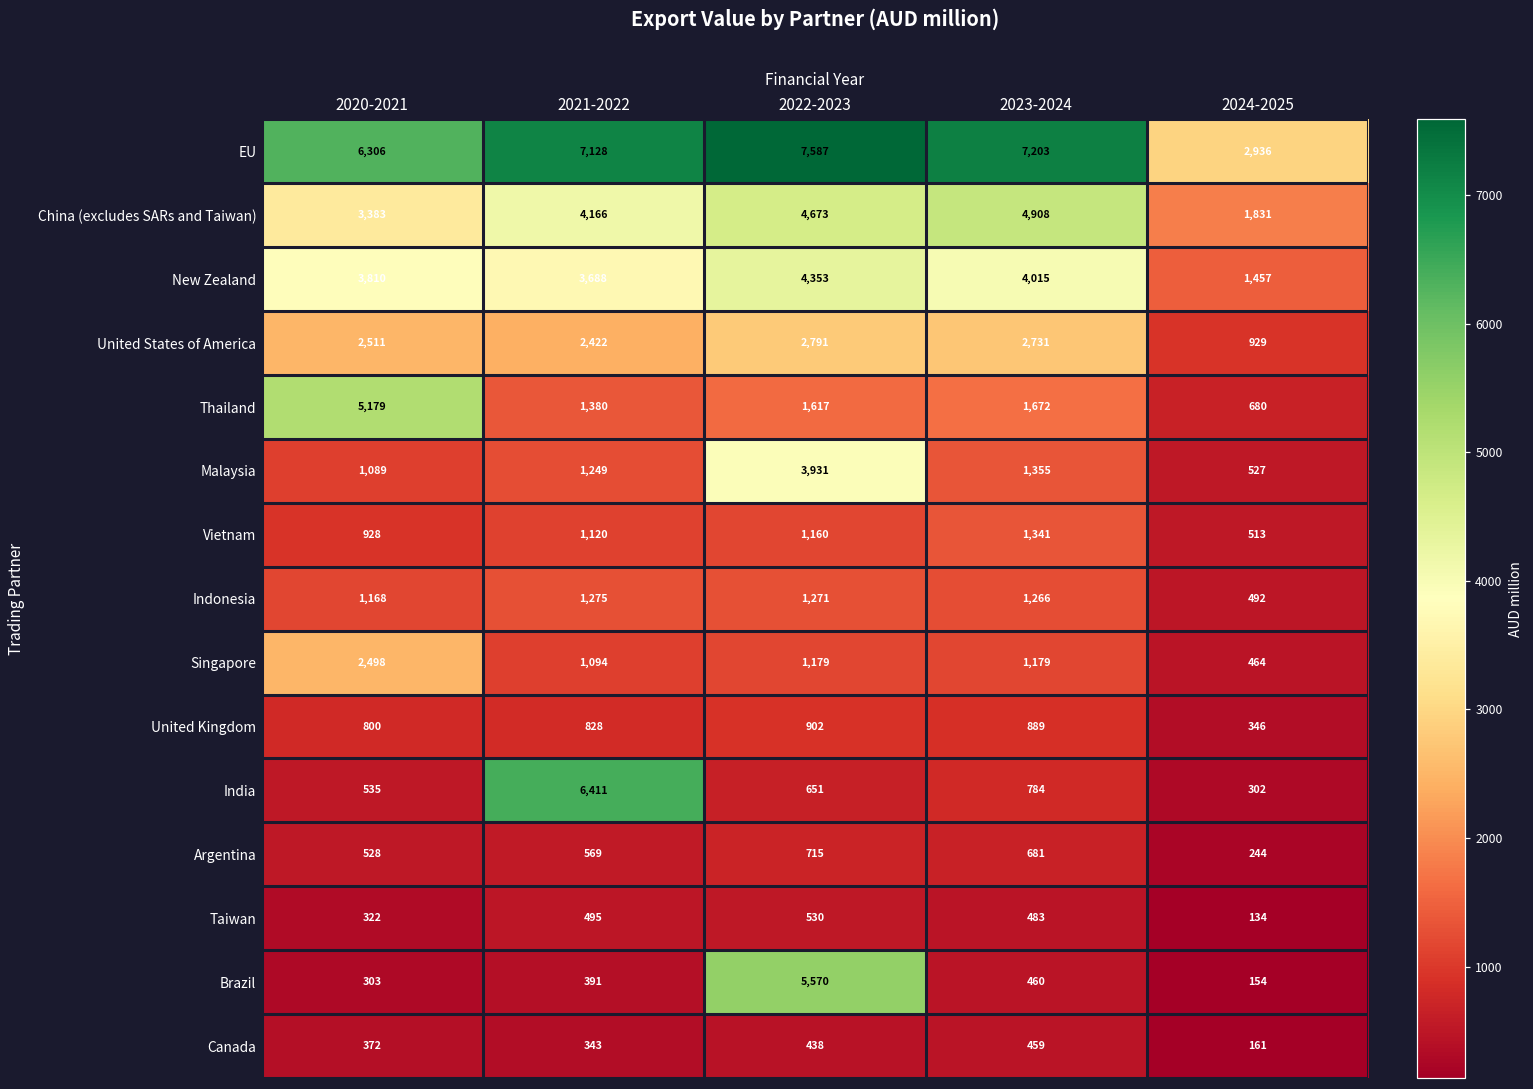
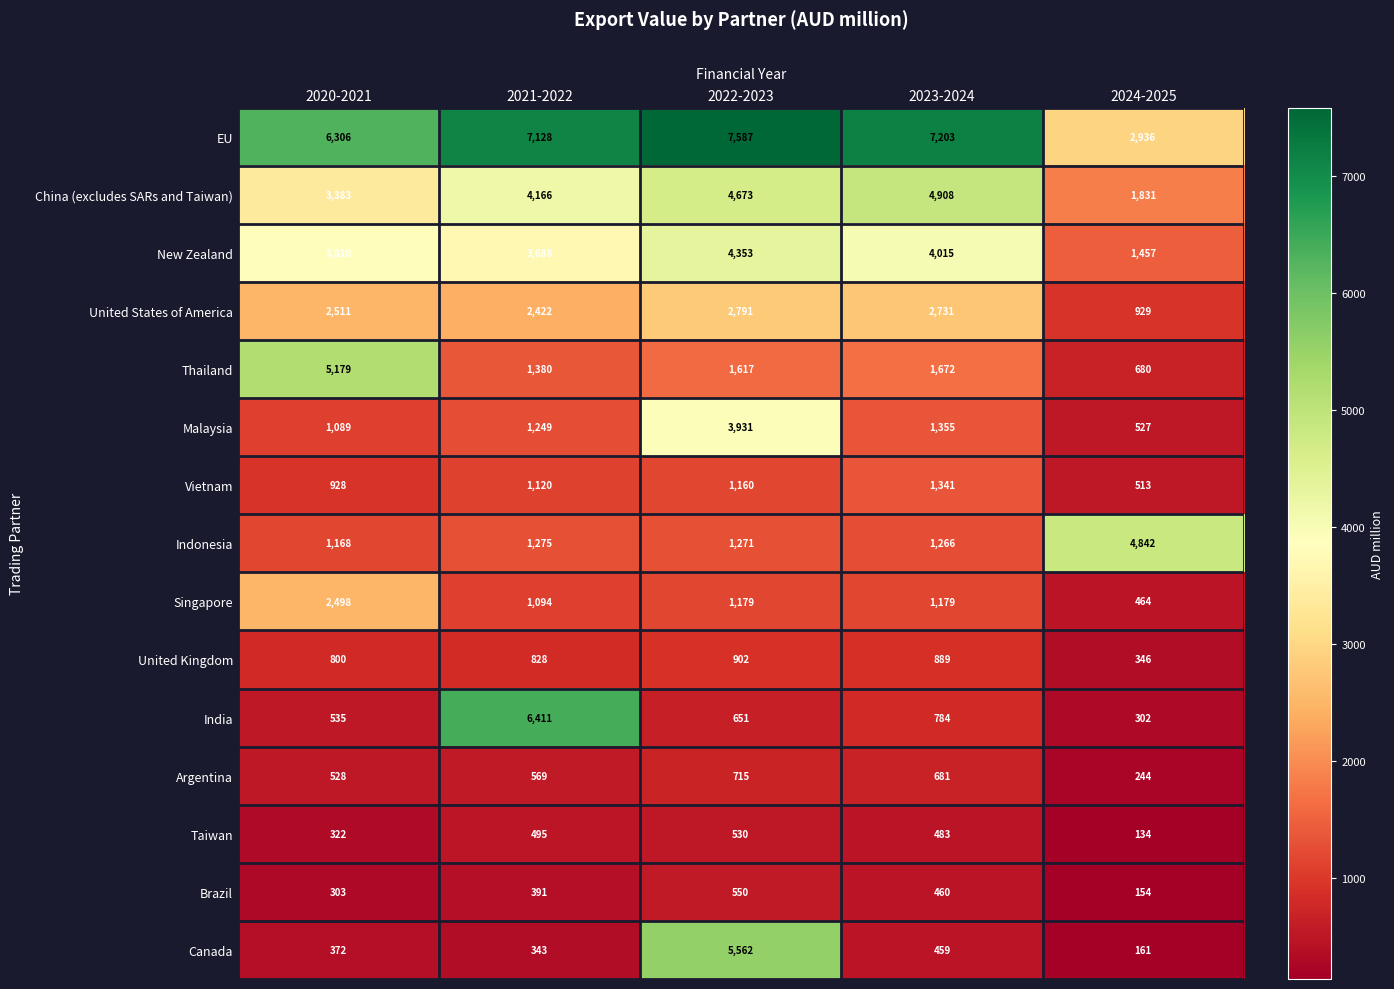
  {
    "EU": {
      "2020-2021": "6,306",
      "2021-2022": "7,128",
      "2022-2023": "7,587",
      "2023-2024": "7,203",
      "2024-2025": "2,936"
    },
    "China (excludes SARs and Taiwan)": {
      "2020-2021": "3,383",
      "2021-2022": "4,166",
      "2022-2023": "4,673",
      "2023-2024": "4,908",
      "2024-2025": "1,831"
    },
    "New Zealand": {
      "2020-2021": "3,810",
      "2021-2022": "3,688",
      "2022-2023": "4,353",
      "2023-2024": "4,015",
      "2024-2025": "1,457"
    },
    "United States of America": {
      "2020-2021": "2,511",
      "2021-2022": "2,422",
      "2022-2023": "2,791",
      "2023-2024": "2,731",
      "2024-2025": "929"
    },
    "Thailand": {
      "2020-2021": "5,179",
      "2021-2022": "1,380",
      "2022-2023": "1,617",
      "2023-2024": "1,672",
      "2024-2025": "680"
    },
    "Malaysia": {
      "2020-2021": "1,089",
      "2021-2022": "1,249",
      "2022-2023": "3,931",
      "2023-2024": "1,355",
      "2024-2025": "527"
    },
    "Vietnam": {
      "2020-2021": "928",
      "2021-2022": "1,120",
      "2022-2023": "1,160",
      "2023-2024": "1,341",
      "2024-2025": "513"
    },
    "Indonesia": {
      "2020-2021": "1,168",
      "2021-2022": "1,275",
      "2022-2023": "1,271",
      "2023-2024": "1,266",
-     "2024-2025": "492"
+     "2024-2025": "4,842"
    },
    "Singapore": {
      "2020-2021": "2,498",
      "2021-2022": "1,094",
      "2022-2023": "1,179",
      "2023-2024": "1,179",
      "2024-2025": "464"
    },
    "United Kingdom": {
      "2020-2021": "800",
      "2021-2022": "828",
      "2022-2023": "902",
      "2023-2024": "889",
      "2024-2025": "346"
    },
    "India": {
      "2020-2021": "535",
      "2021-2022": "6,411",
      "2022-2023": "651",
      "2023-2024": "784",
      "2024-2025": "302"
    },
    "Argentina": {
      "2020-2021": "528",
      "2021-2022": "569",
      "2022-2023": "715",
      "2023-2024": "681",
      "2024-2025": "244"
    },
    "Taiwan": {
      "2020-2021": "322",
      "2021-2022": "495",
      "2022-2023": "530",
      "2023-2024": "483",
      "2024-2025": "134"
    },
    "Brazil": {
      "2020-2021": "303",
      "2021-2022": "391",
-     "2022-2023": "5,570",
+     "2022-2023": "550",
      "2023-2024": "460",
      "2024-2025": "154"
    },
    "Canada": {
      "2020-2021": "372",
      "2021-2022": "343",
-     "2022-2023": "438",
+     "2022-2023": "5,562",
      "2023-2024": "459",
      "2024-2025": "161"
    }
  }
